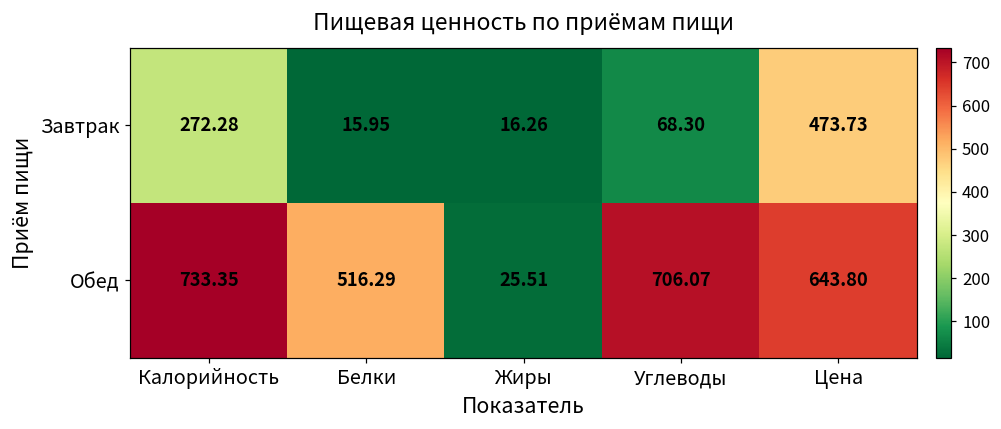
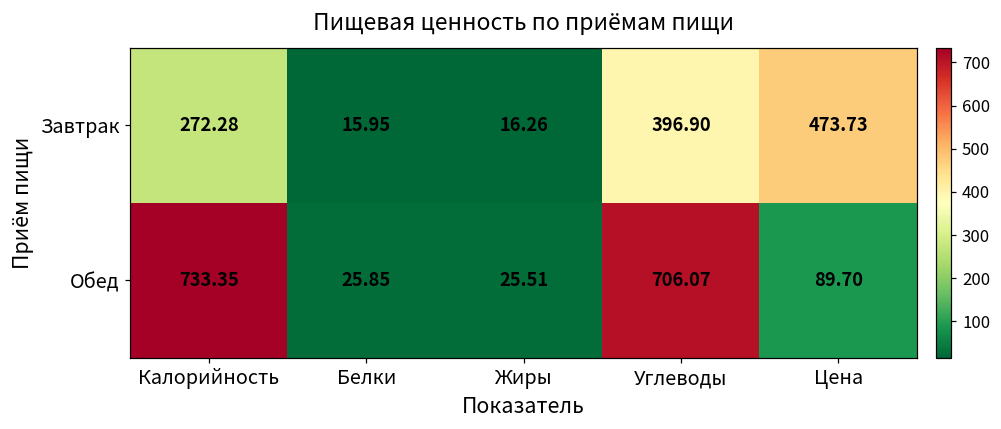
  {
    "Завтрак": {
      "Калорийность": 272.28,
      "Белки": 15.95,
      "Жиры": 16.26,
-     "Углеводы": 68.30,
+     "Углеводы": 396.90,
      "Цена": 473.73
    },
    "Обед": {
      "Калорийность": 733.35,
-     "Белки": 516.29,
+     "Белки": 25.85,
      "Жиры": 25.51,
      "Углеводы": 706.07,
-     "Цена": 643.80
+     "Цена": 89.70
    }
  }
